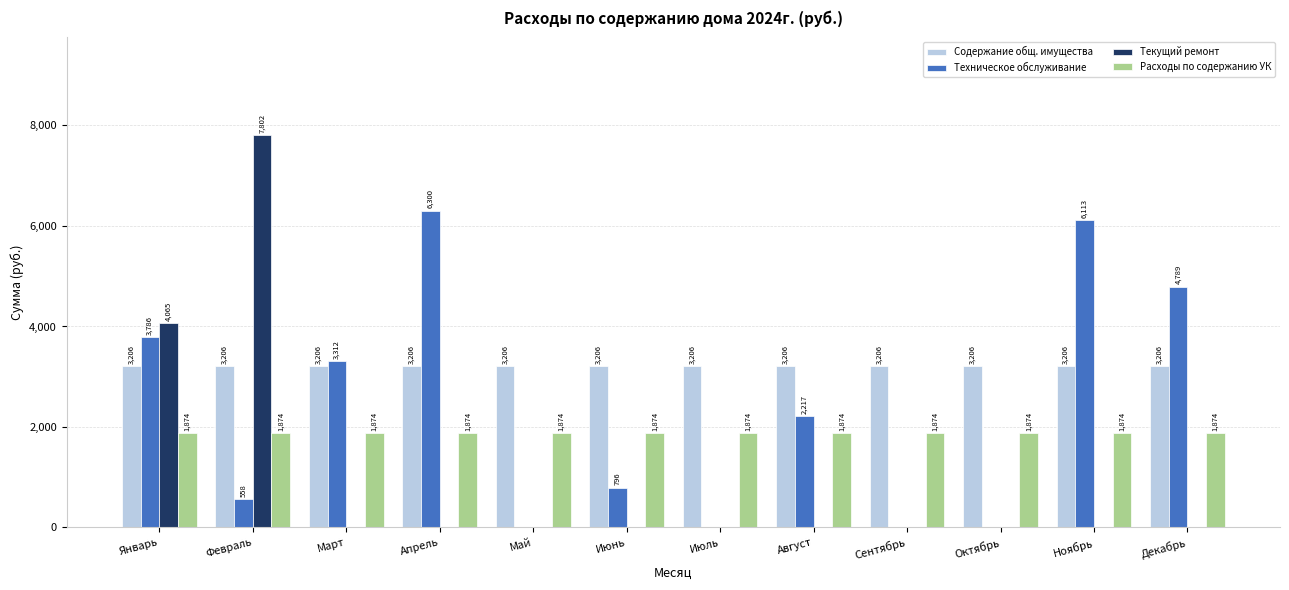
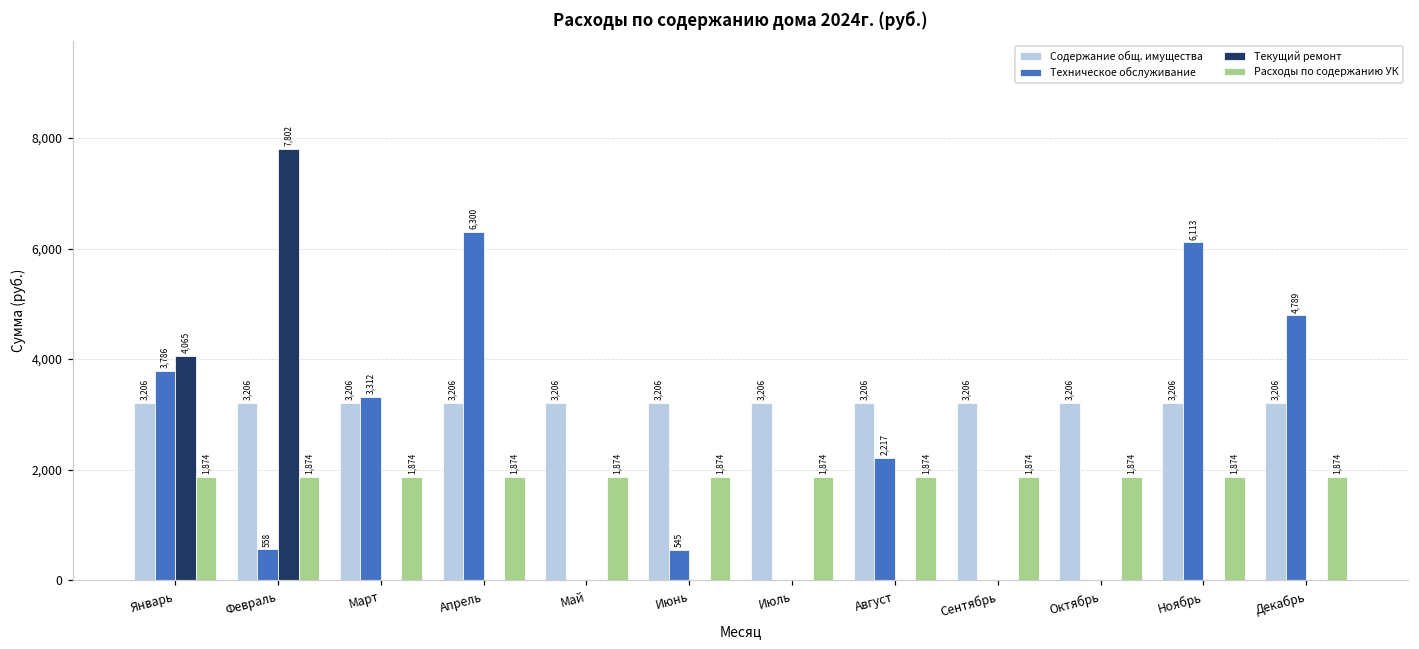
  {
    "Содержание общ. имущества": {
      "Январь": "3,206",
      "Февраль": "3,206",
      "Март": "3,206",
      "Апрель": "3,206",
      "Май": "3,206",
      "Июнь": "3,206",
      "Июль": "3,206",
      "Август": "3,206",
      "Сентябрь": "3,206",
      "Октябрь": "3,206",
      "Ноябрь": "3,206",
      "Декабрь": "3,206"
    },
    "Техническое обслуживание": {
      "Январь": "3,786",
      "Февраль": "558",
      "Март": "3,312",
      "Апрель": "6,300",
-     "Июнь": "796",
+     "Июнь": "545",
      "Август": "2,217",
      "Ноябрь": "6,113",
      "Декабрь": "4,789"
    },
    "Текущий ремонт": {
      "Январь": "4,065",
      "Февраль": "7,802"
    },
    "Расходы по содержанию УК": {
      "Январь": "1,874",
      "Февраль": "1,874",
      "Март": "1,874",
      "Апрель": "1,874",
      "Май": "1,874",
      "Июнь": "1,874",
      "Июль": "1,874",
      "Август": "1,874",
      "Сентябрь": "1,874",
      "Октябрь": "1,874",
      "Ноябрь": "1,874",
      "Декабрь": "1,874"
    }
  }
